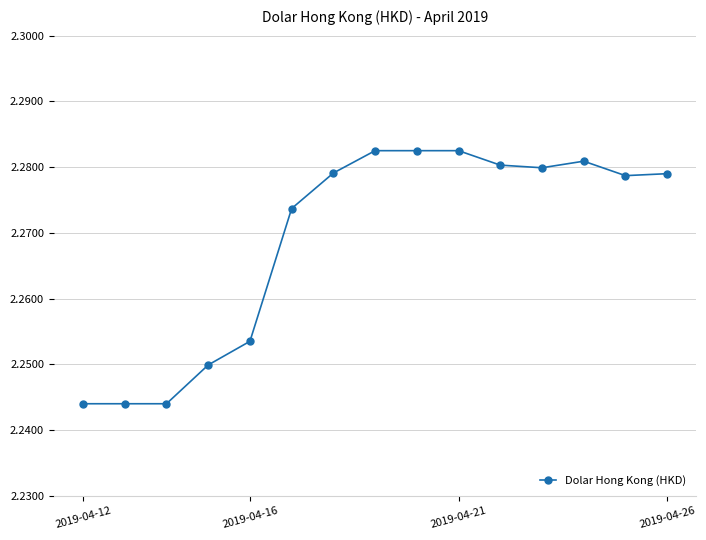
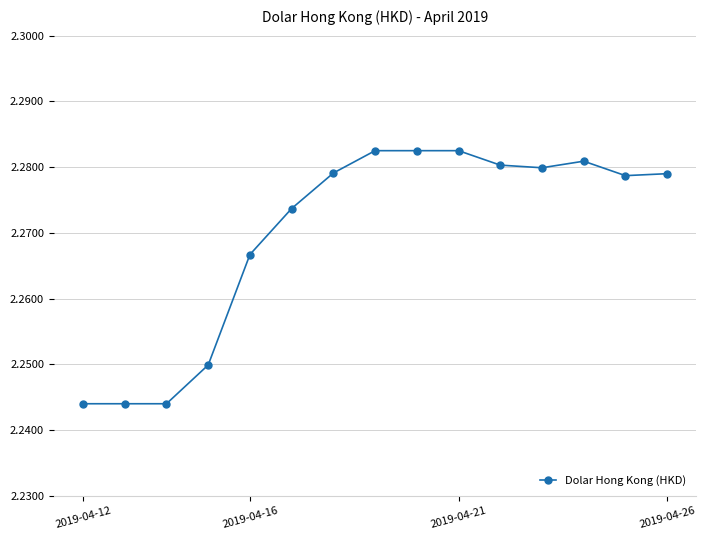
  {
    "2019-04-12": 2.244,
-   "2019-04-16": 2.254,
+   "2019-04-16": 2.267,
    "2019-04-21": 2.283,
    "2019-04-26": 2.279
  }
